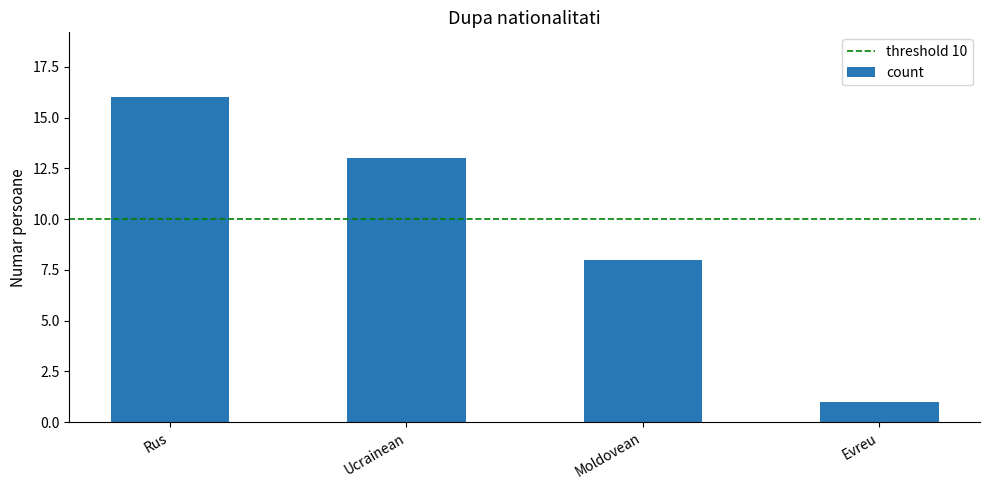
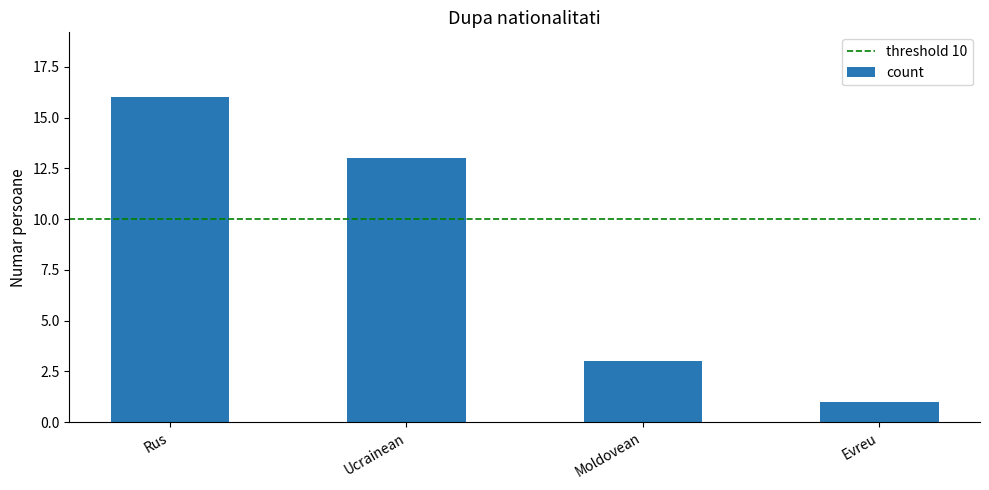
  {
    "Rus": 16,
    "Ucrainean": 13,
-   "Moldovean": 8,
+   "Moldovean": 3,
    "Evreu": 1
  }
